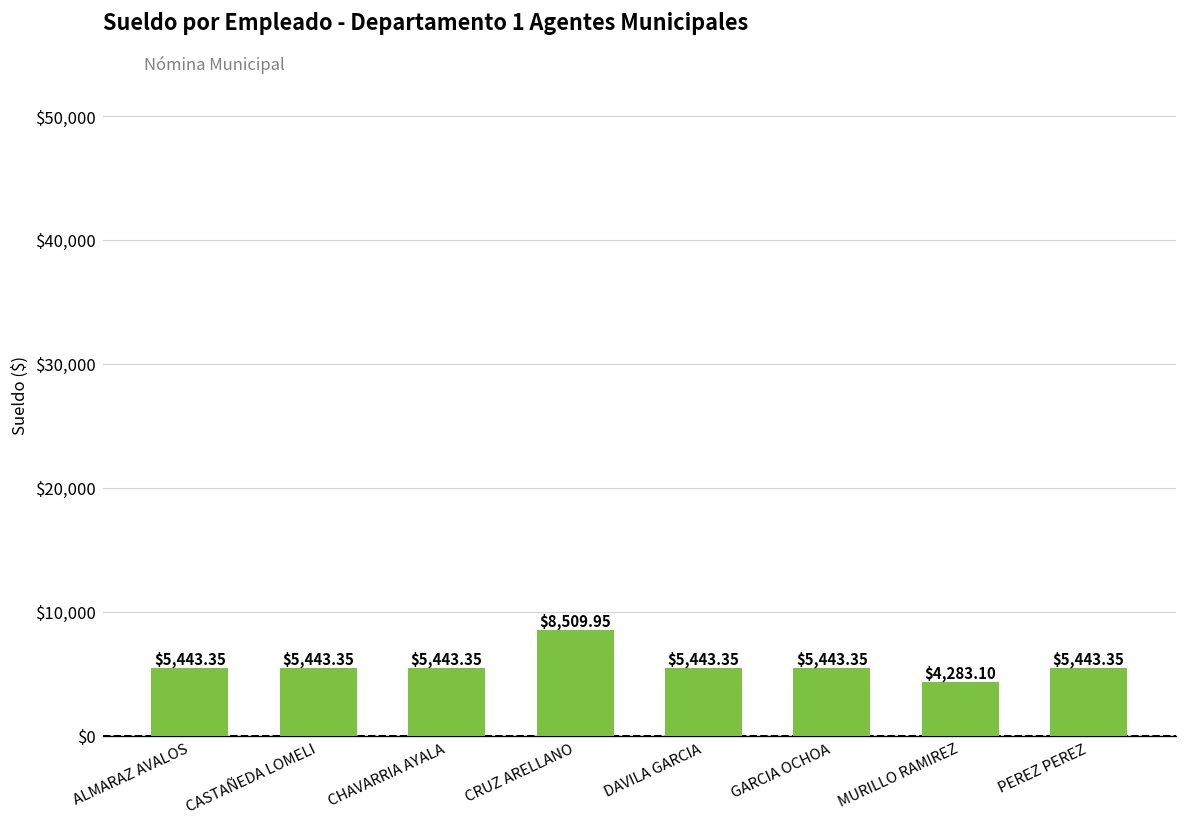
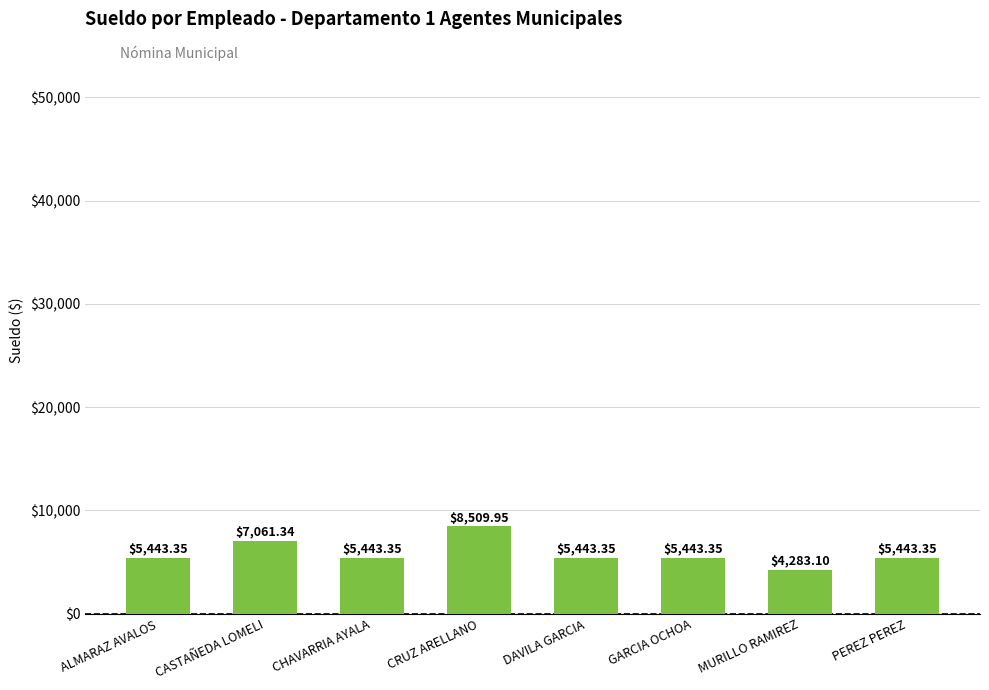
  {
    "ALMARAZ AVALOS": "$5,443.35",
-   "CASTAÑEDA LOMELI": "$5,443.35",
+   "CASTAÑEDA LOMELI": "$7,061.34",
    "CHAVARRIA AYALA": "$5,443.35",
    "CRUZ ARELLANO": "$8,509.95",
    "DAVILA GARCIA": "$5,443.35",
    "GARCIA OCHOA": "$5,443.35",
    "MURILLO RAMIREZ": "$4,283.10",
    "PEREZ PEREZ": "$5,443.35"
  }
